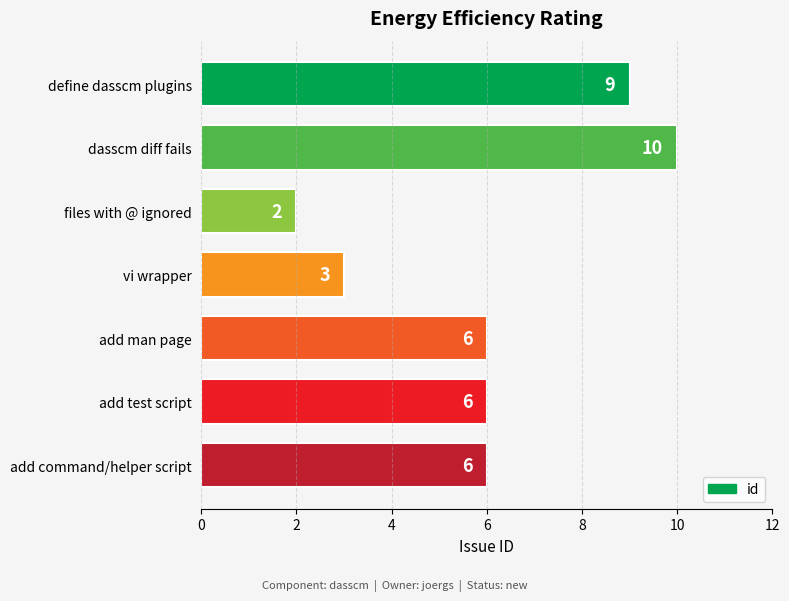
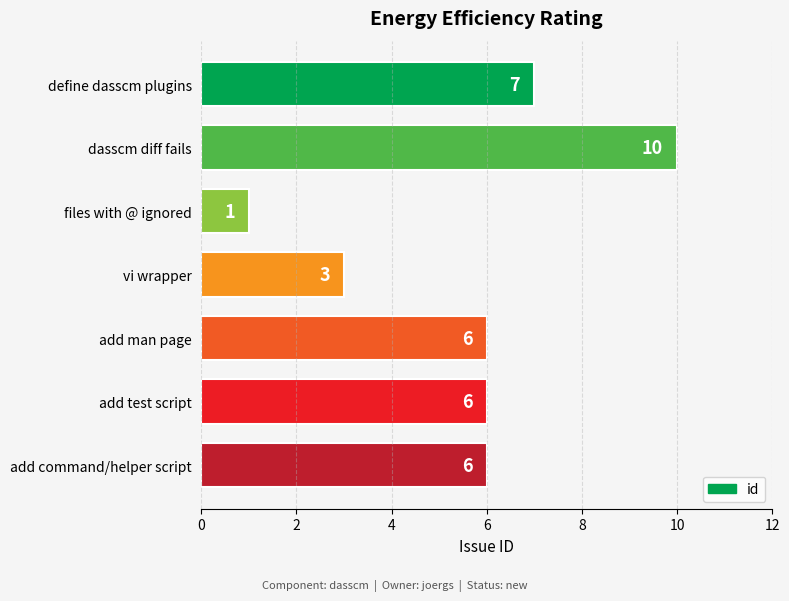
  {
-   "define dasscm plugins": 9,
+   "define dasscm plugins": 7,
    "dasscm diff fails": 10,
-   "files with @ ignored": 2,
+   "files with @ ignored": 1,
    "vi wrapper": 3,
    "add man page": 6,
    "add test script": 6,
    "add command/helper script": 6
  }
